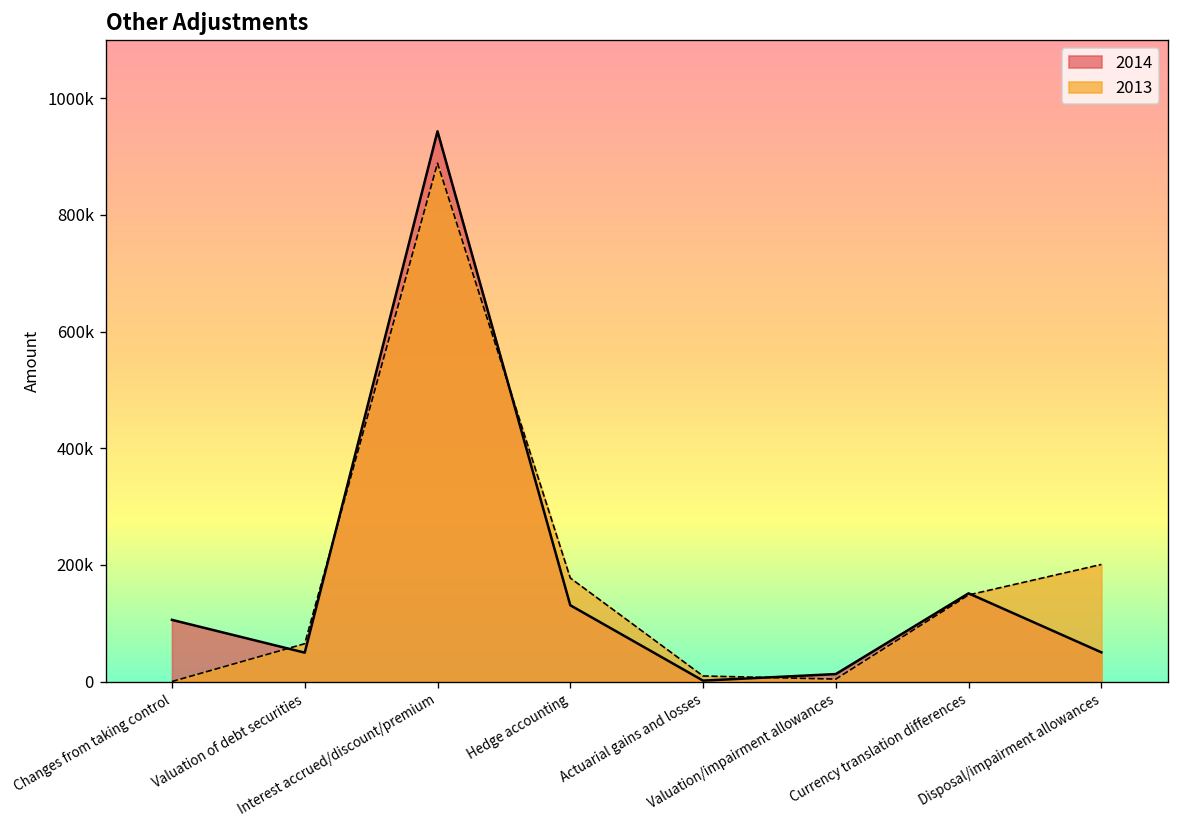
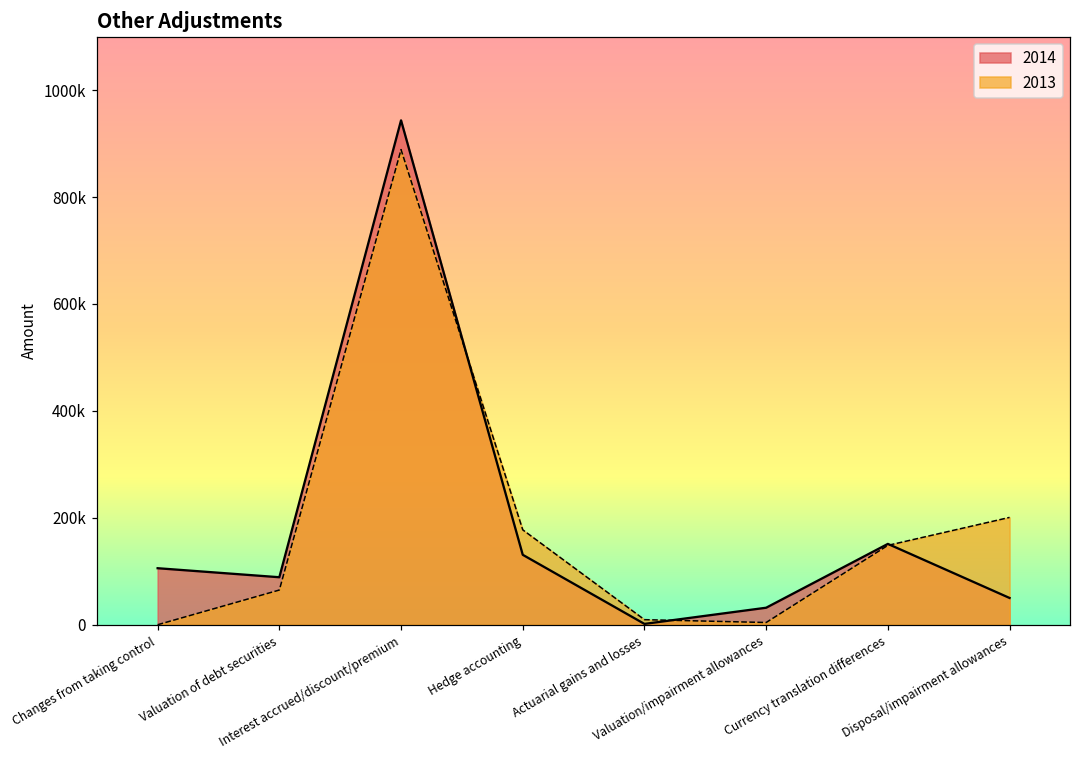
  {
    "2014": {
      "Changes from taking control": 110000,
-     "Valuation of debt securities": 50000,
+     "Valuation of debt securities": 90000,
      "Interest accrued/discount/premium": 940000,
      "Hedge accounting": 130000,
      "Actuarial gains and losses": 0,
-     "Valuation/impairment allowances": 10000,
+     "Valuation/impairment allowances": 30000,
      "Disposal/impairment allowances": 50000
    },
    "2013": {
      "Changes from taking control": 0,
      "Valuation of debt securities": 60000,
      "Interest accrued/discount/premium": 890000,
      "Hedge accounting": 180000,
      "Actuarial gains and losses": 10000,
      "Valuation/impairment allowances": 0,
      "Disposal/impairment allowances": 200000
    }
  }
